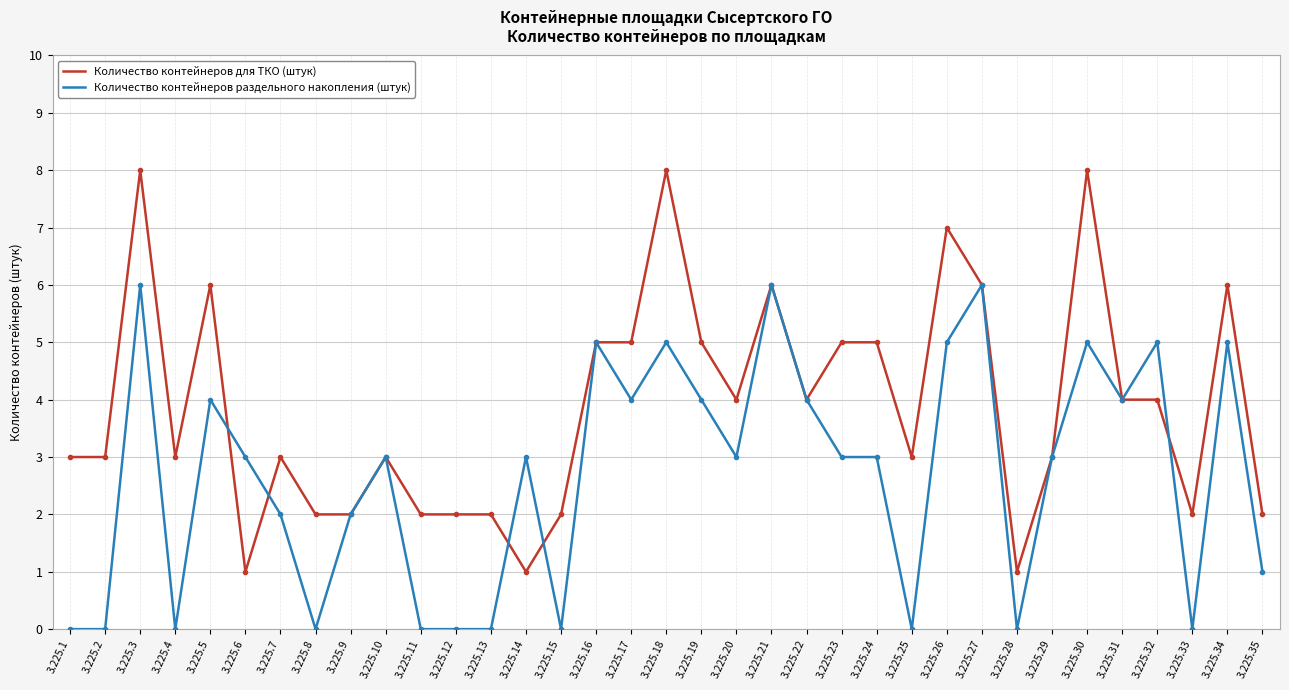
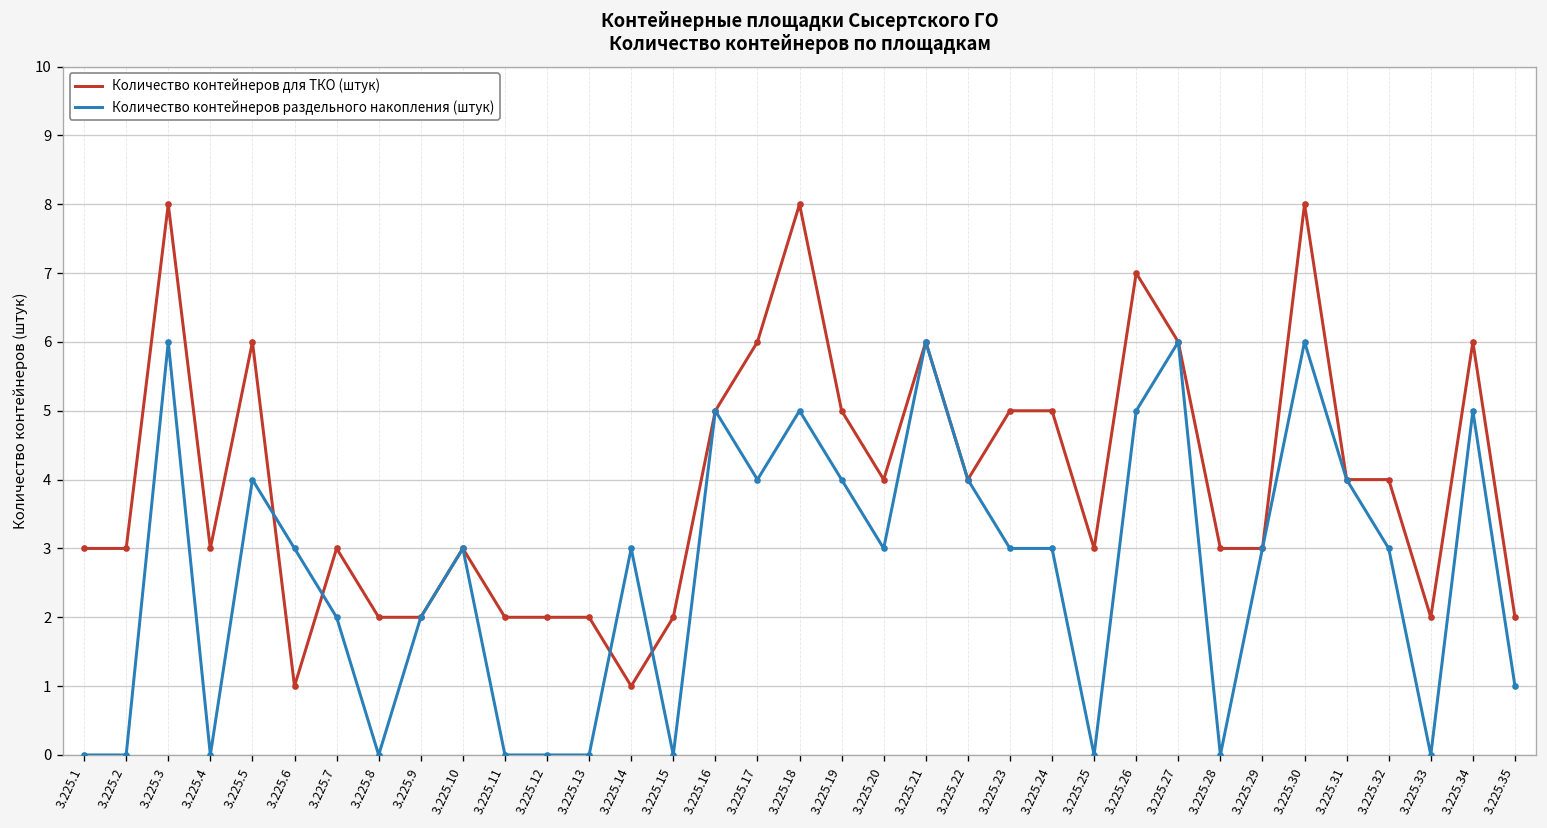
  {
    "Количество контейнеров для ТКО (штук)": {
      "3.225.1": 3,
      "3.225.2": 3,
      "3.225.3": 8,
      "3.225.4": 3,
      "3.225.5": 6,
      "3.225.6": 1,
      "3.225.7": 3,
      "3.225.8": 2,
      "3.225.11": 2,
      "3.225.12": 2,
      "3.225.13": 2,
      "3.225.14": 1,
      "3.225.15": 2,
-     "3.225.17": 5,
+     "3.225.17": 6,
      "3.225.18": 8,
      "3.225.19": 5,
      "3.225.20": 4,
      "3.225.23": 5,
      "3.225.24": 5,
      "3.225.25": 3,
      "3.225.26": 7,
-     "3.225.28": 1,
+     "3.225.28": 3,
      "3.225.30": 8,
      "3.225.32": 4,
      "3.225.33": 2,
      "3.225.34": 6,
      "3.225.35": 2
    },
    "Количество контейнеров раздельного накопления (штук)": {
      "3.225.1": 0,
      "3.225.2": 0,
      "3.225.3": 6,
      "3.225.4": 0,
      "3.225.5": 4,
      "3.225.6": 3,
      "3.225.7": 2,
      "3.225.8": 0,
      "3.225.11": 0,
      "3.225.12": 0,
      "3.225.13": 0,
      "3.225.14": 3,
      "3.225.15": 0,
      "3.225.17": 4,
      "3.225.18": 5,
      "3.225.19": 4,
      "3.225.20": 3,
      "3.225.23": 3,
      "3.225.24": 3,
      "3.225.25": 0,
      "3.225.26": 5,
      "3.225.28": 0,
-     "3.225.30": 5,
-     "3.225.32": 5,
+     "3.225.30": 6,
+     "3.225.32": 3,
      "3.225.33": 0,
      "3.225.34": 5,
      "3.225.35": 1
    }
  }
